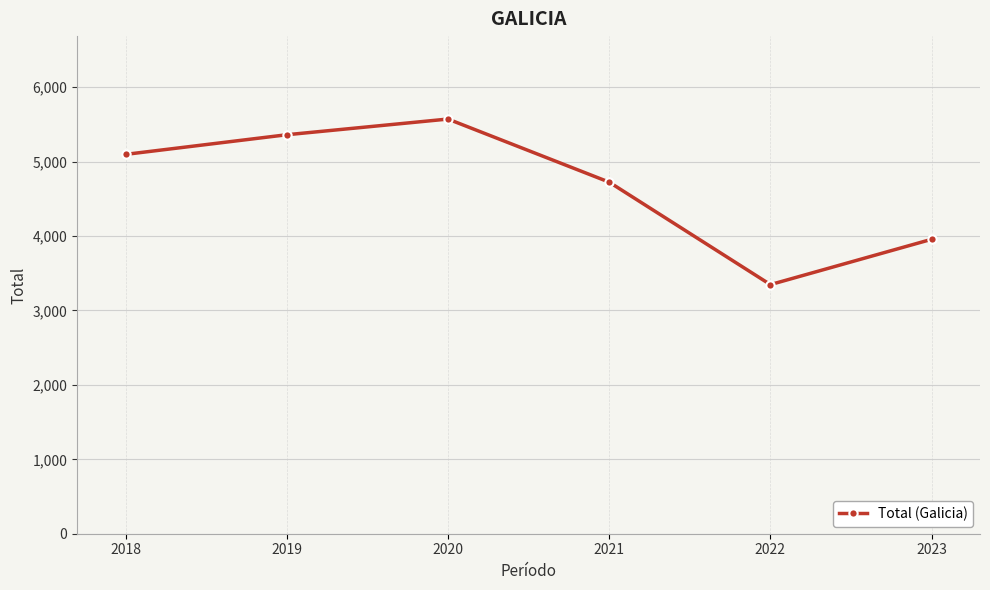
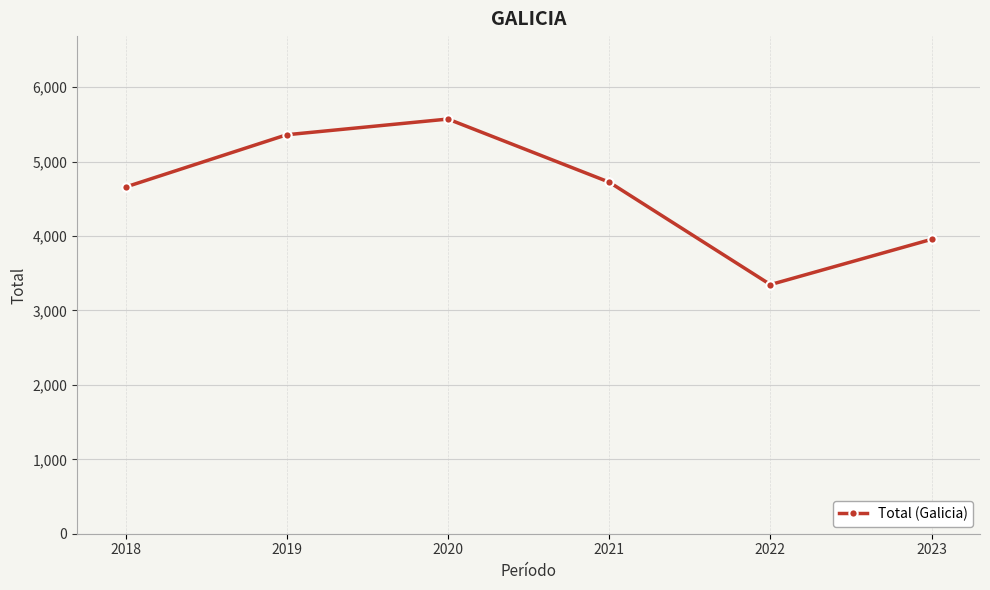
  {
-   "2018": "5,100",
+   "2018": "4,700",
    "2019": "5,400",
    "2020": "5,600",
    "2021": "4,700",
    "2022": "3,300",
    "2023": "4,000"
  }
